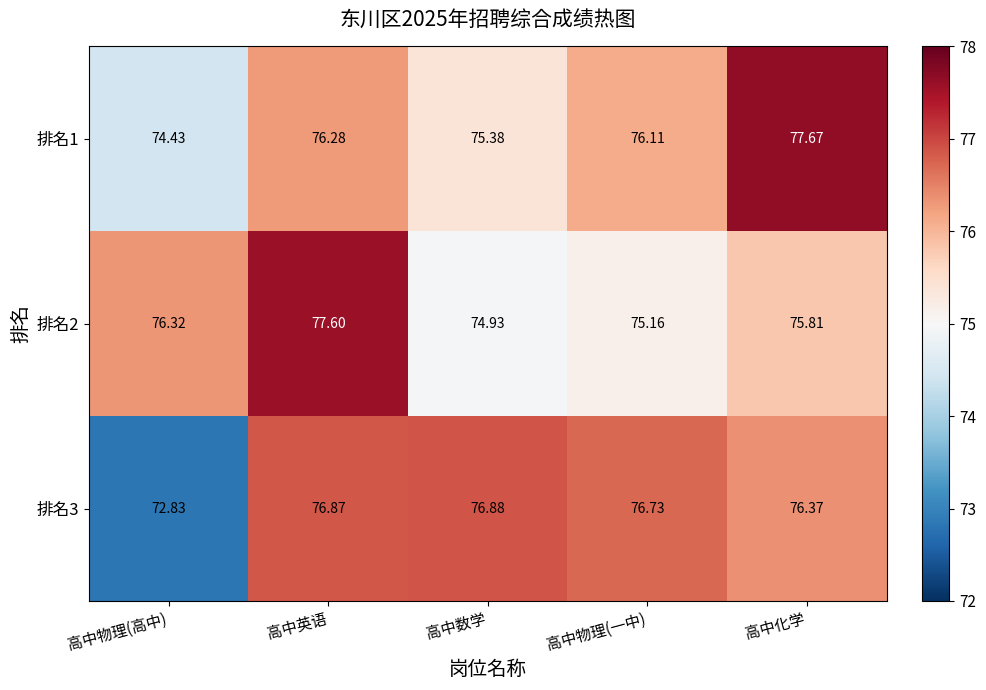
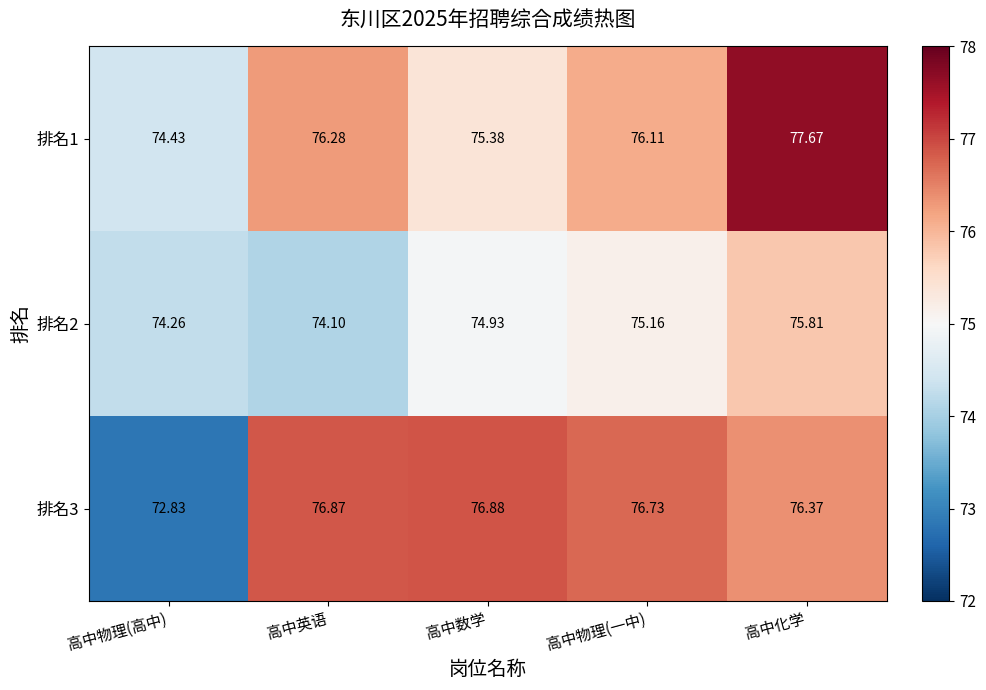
  {
    "排名1": {
      "高中物理(高中)": 74.43,
      "高中英语": 76.28,
      "高中数学": 75.38,
      "高中物理(一中)": 76.11,
      "高中化学": 77.67
    },
    "排名2": {
-     "高中物理(高中)": 76.32,
-     "高中英语": 77.60,
+     "高中物理(高中)": 74.26,
+     "高中英语": 74.10,
      "高中数学": 74.93,
      "高中物理(一中)": 75.16,
      "高中化学": 75.81
    },
    "排名3": {
      "高中物理(高中)": 72.83,
      "高中英语": 76.87,
      "高中数学": 76.88,
      "高中物理(一中)": 76.73,
      "高中化学": 76.37
    }
  }
